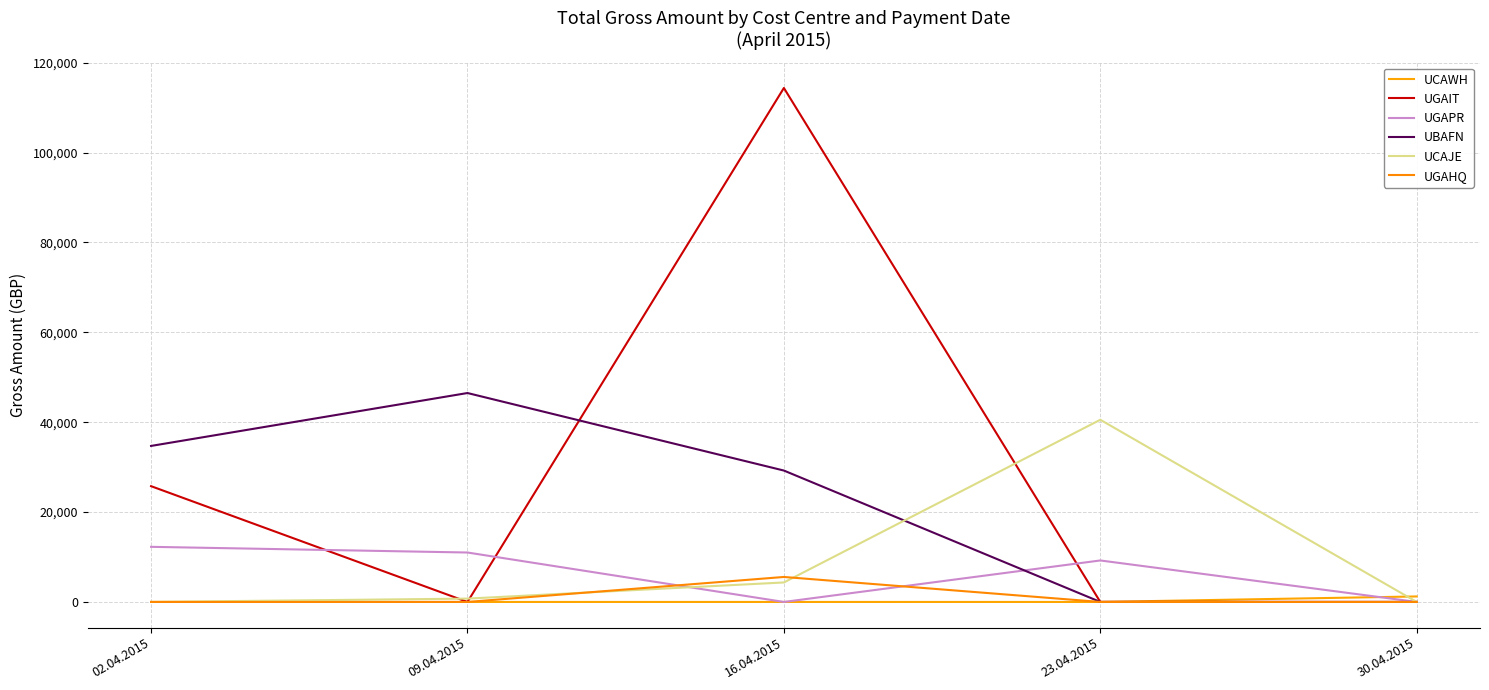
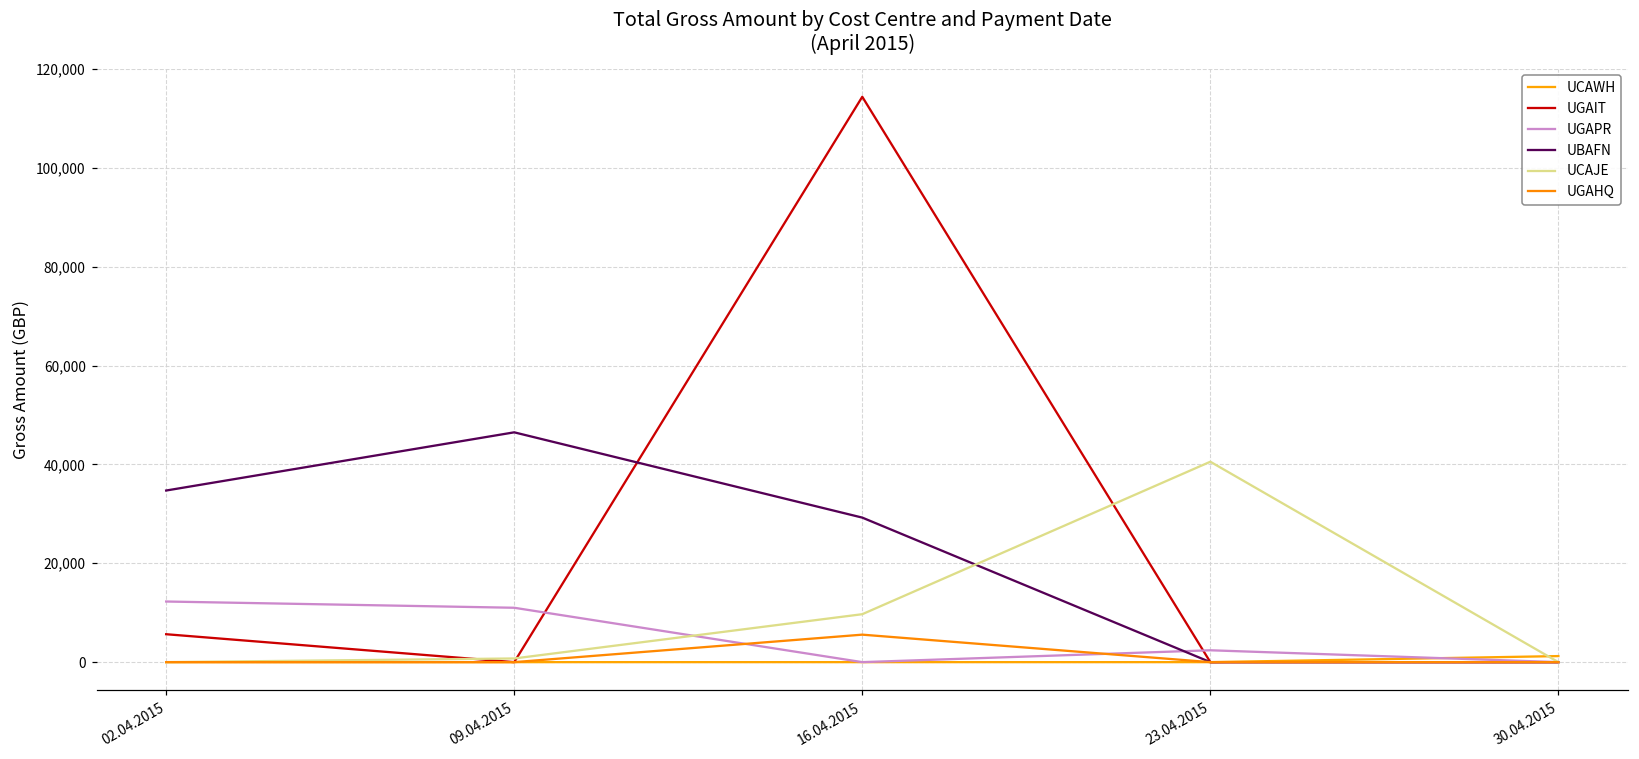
  {
    "UGAIT": {
-     "02.04.2015": "26,000",
+     "02.04.2015": "6,000",
      "16.04.2015": "114,000"
    },
    "UGAPR": {
      "02.04.2015": "12,000",
      "09.04.2015": "11,000",
-     "23.04.2015": "9,000"
+     "23.04.2015": "2,000"
    },
    "UBAFN": {
      "02.04.2015": "35,000",
      "09.04.2015": "46,000",
      "16.04.2015": "29,000"
    },
    "UCAJE": {
      "09.04.2015": "1,000",
-     "16.04.2015": "4,000",
+     "16.04.2015": "10,000",
      "23.04.2015": "41,000"
    }
  }
